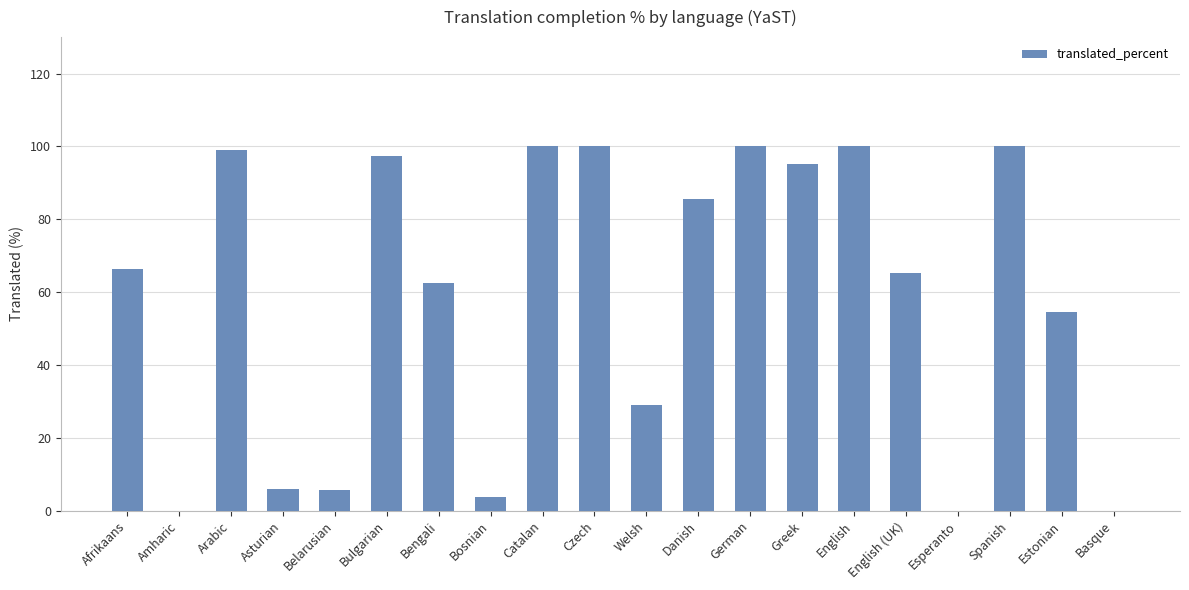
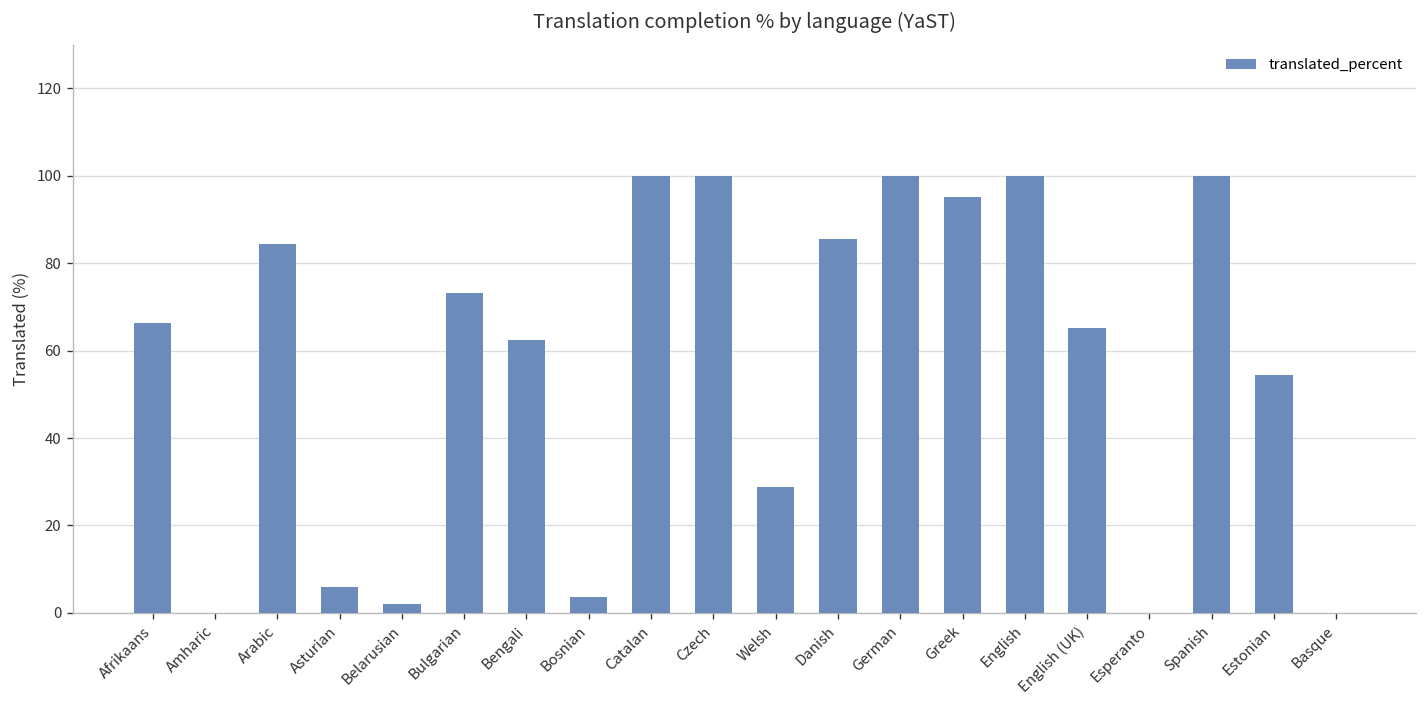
  {
    "Afrikaans": 66,
    "Amharic": 0,
-   "Arabic": 99,
+   "Arabic": 84,
    "Asturian": 6,
-   "Belarusian": 6,
-   "Bulgarian": 97,
+   "Belarusian": 2,
+   "Bulgarian": 73,
    "Bengali": 63,
    "Bosnian": 4,
    "Catalan": 100,
    "Czech": 100,
    "Welsh": 29,
    "Danish": 86,
    "German": 100,
    "Greek": 95,
    "English": 100,
    "English (UK)": 65,
    "Esperanto": 0,
    "Spanish": 100,
    "Estonian": 55,
    "Basque": 0
  }
